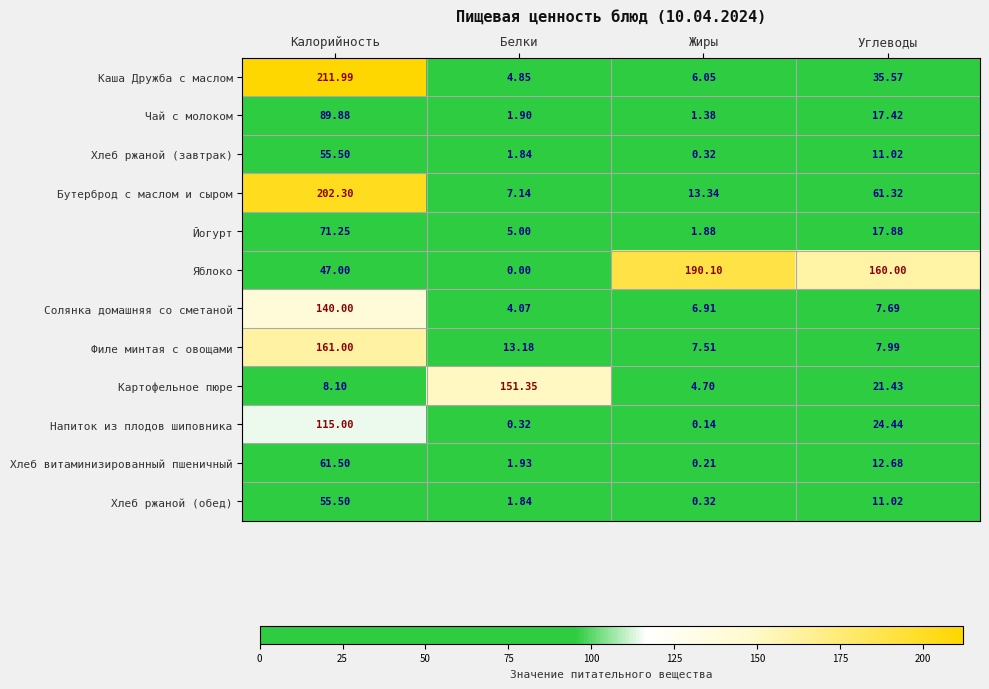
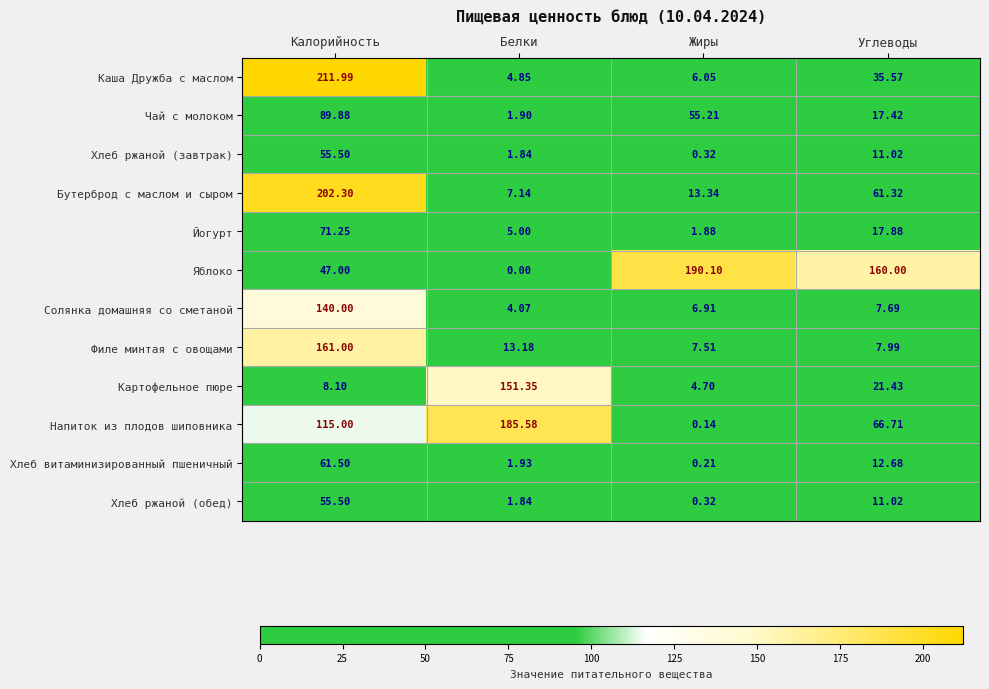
  {
    "Каша Дружба с маслом": {
      "Калорийность": 211.99,
      "Белки": 4.85,
      "Жиры": 6.05,
      "Углеводы": 35.57
    },
    "Чай с молоком": {
      "Калорийность": 89.88,
      "Белки": 1.90,
-     "Жиры": 1.38,
+     "Жиры": 55.21,
      "Углеводы": 17.42
    },
    "Хлеб ржаной (завтрак)": {
      "Калорийность": 55.50,
      "Белки": 1.84,
      "Жиры": 0.32,
      "Углеводы": 11.02
    },
    "Бутерброд с маслом и сыром": {
      "Калорийность": 202.30,
      "Белки": 7.14,
      "Жиры": 13.34,
      "Углеводы": 61.32
    },
    "Йогурт": {
      "Калорийность": 71.25,
      "Белки": 5.00,
      "Жиры": 1.88,
      "Углеводы": 17.88
    },
    "Яблоко": {
      "Калорийность": 47.00,
      "Белки": 0.00,
      "Жиры": 190.10,
      "Углеводы": 160.00
    },
    "Солянка домашняя со сметаной": {
      "Калорийность": 140.00,
      "Белки": 4.07,
      "Жиры": 6.91,
      "Углеводы": 7.69
    },
    "Филе минтая с овощами": {
      "Калорийность": 161.00,
      "Белки": 13.18,
      "Жиры": 7.51,
      "Углеводы": 7.99
    },
    "Картофельное пюре": {
      "Калорийность": 8.10,
      "Белки": 151.35,
      "Жиры": 4.70,
      "Углеводы": 21.43
    },
    "Напиток из плодов шиповника": {
      "Калорийность": 115.00,
-     "Белки": 0.32,
+     "Белки": 185.58,
      "Жиры": 0.14,
-     "Углеводы": 24.44
+     "Углеводы": 66.71
    },
    "Хлеб витаминизированный пшеничный": {
      "Калорийность": 61.50,
      "Белки": 1.93,
      "Жиры": 0.21,
      "Углеводы": 12.68
    },
    "Хлеб ржаной (обед)": {
      "Калорийность": 55.50,
      "Белки": 1.84,
      "Жиры": 0.32,
      "Углеводы": 11.02
    }
  }
